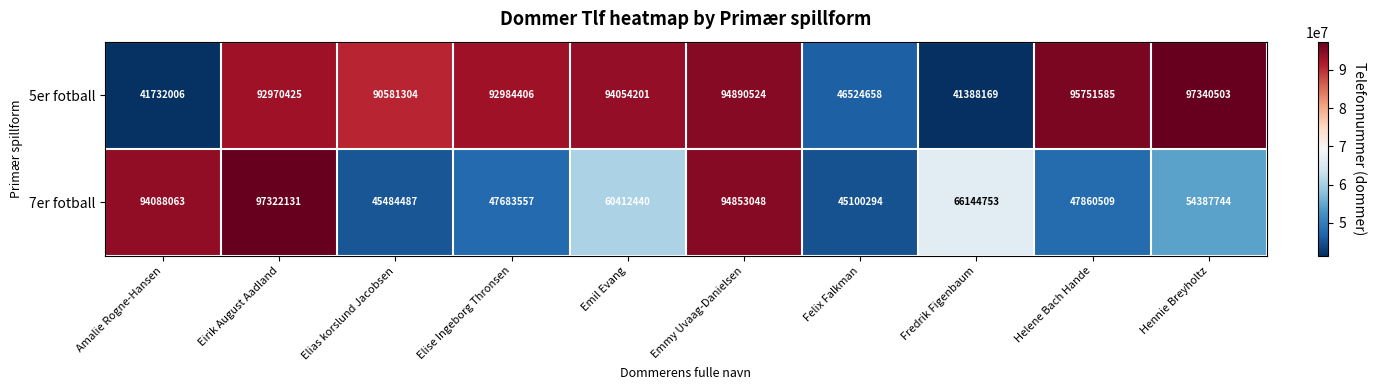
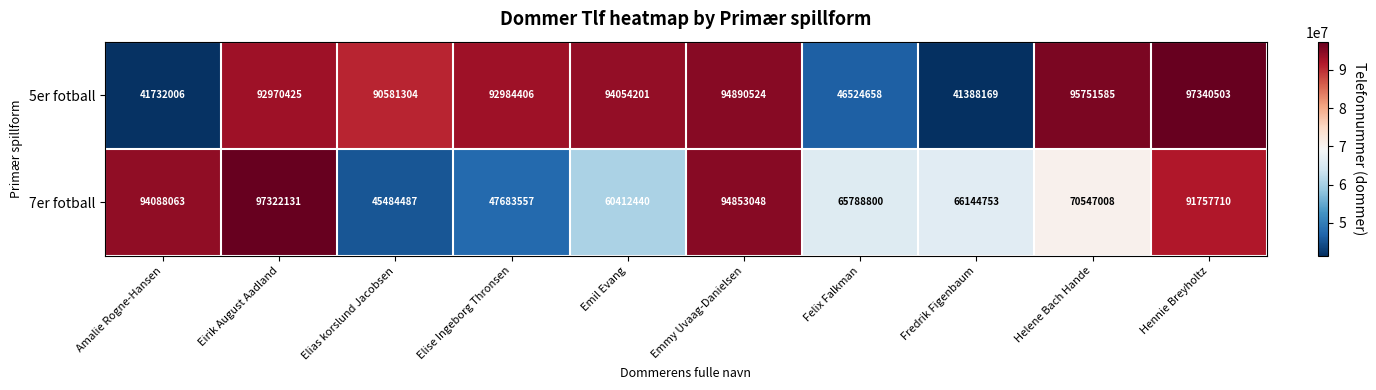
  {
    "5er fotball": {
      "Amalie Rogne-Hansen": 41732006,
      "Eirik August Aadland": 92970425,
      "Elias korslund Jacobsen": 90581304,
      "Elise Ingeborg Thronsen": 92984406,
      "Emil Evang": 94054201,
      "Emmy Uvaag-Danielsen": 94890524,
      "Felix Falkman": 46524658,
      "Fredrik Figenbaum": 41388169,
      "Helene Bach Hande": 95751585,
      "Hennie Breyholtz": 97340503
    },
    "7er fotball": {
      "Amalie Rogne-Hansen": 94088063,
      "Eirik August Aadland": 97322131,
      "Elias korslund Jacobsen": 45484487,
      "Elise Ingeborg Thronsen": 47683557,
      "Emil Evang": 60412440,
      "Emmy Uvaag-Danielsen": 94853048,
-     "Felix Falkman": 45100294,
+     "Felix Falkman": 65788800,
      "Fredrik Figenbaum": 66144753,
-     "Helene Bach Hande": 47860509,
-     "Hennie Breyholtz": 54387744
+     "Helene Bach Hande": 70547008,
+     "Hennie Breyholtz": 91757710
    }
  }
